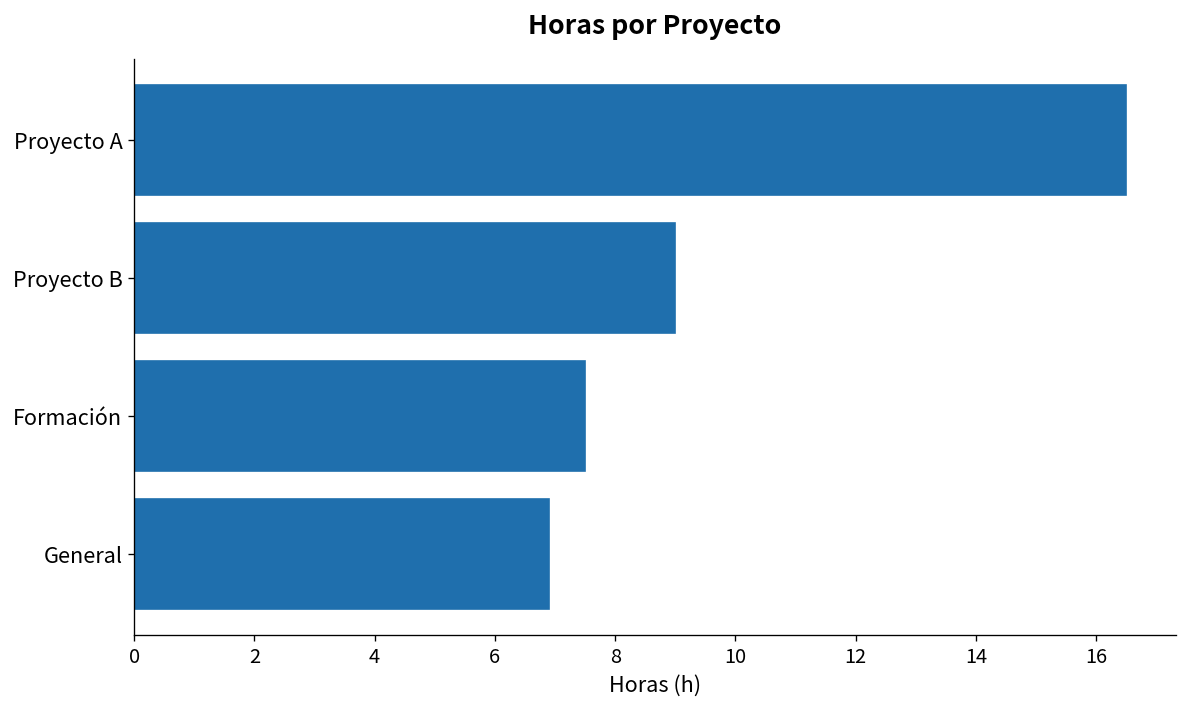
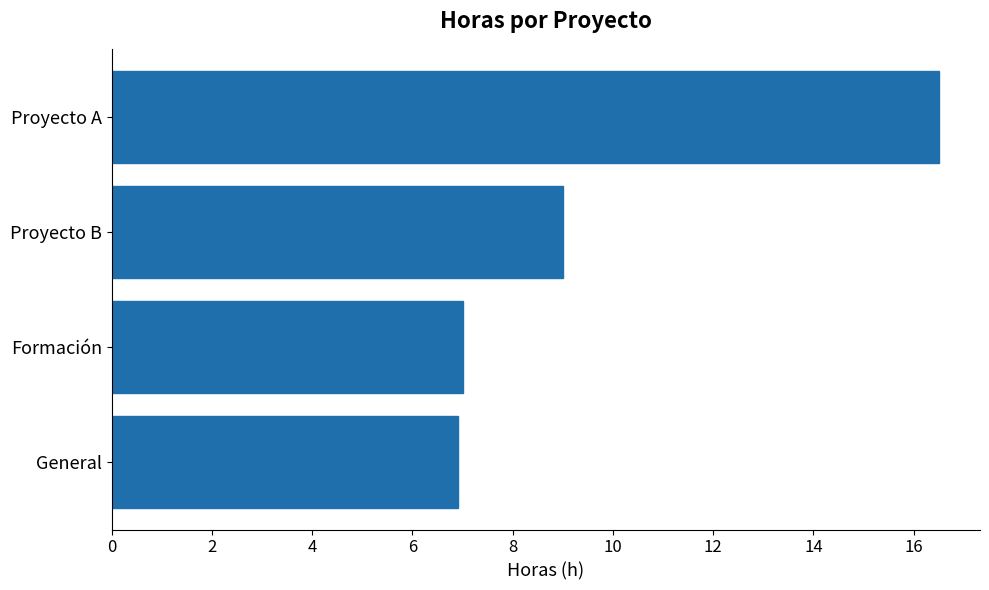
  {
    "Proyecto A": 16.5,
    "Proyecto B": 9.0,
-   "Formación": 7.5,
+   "Formación": 7.0,
    "General": 6.9
  }
